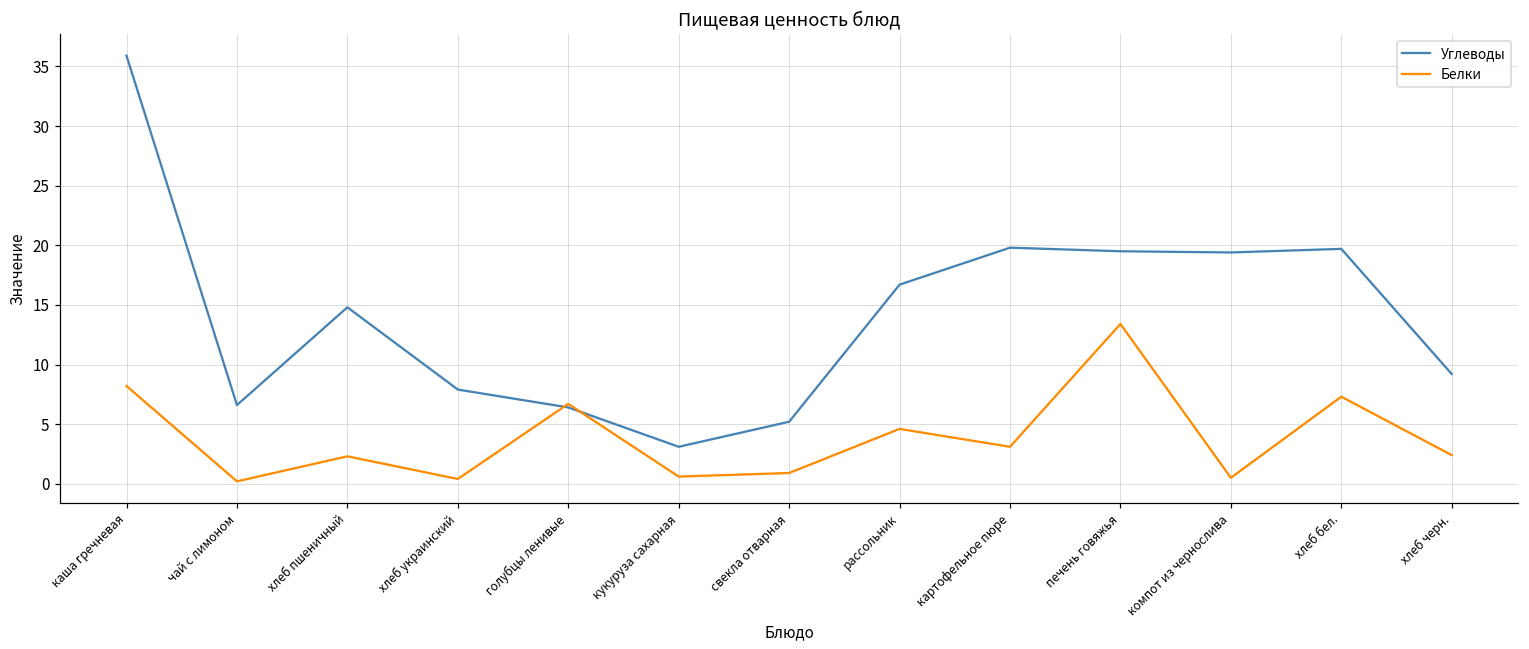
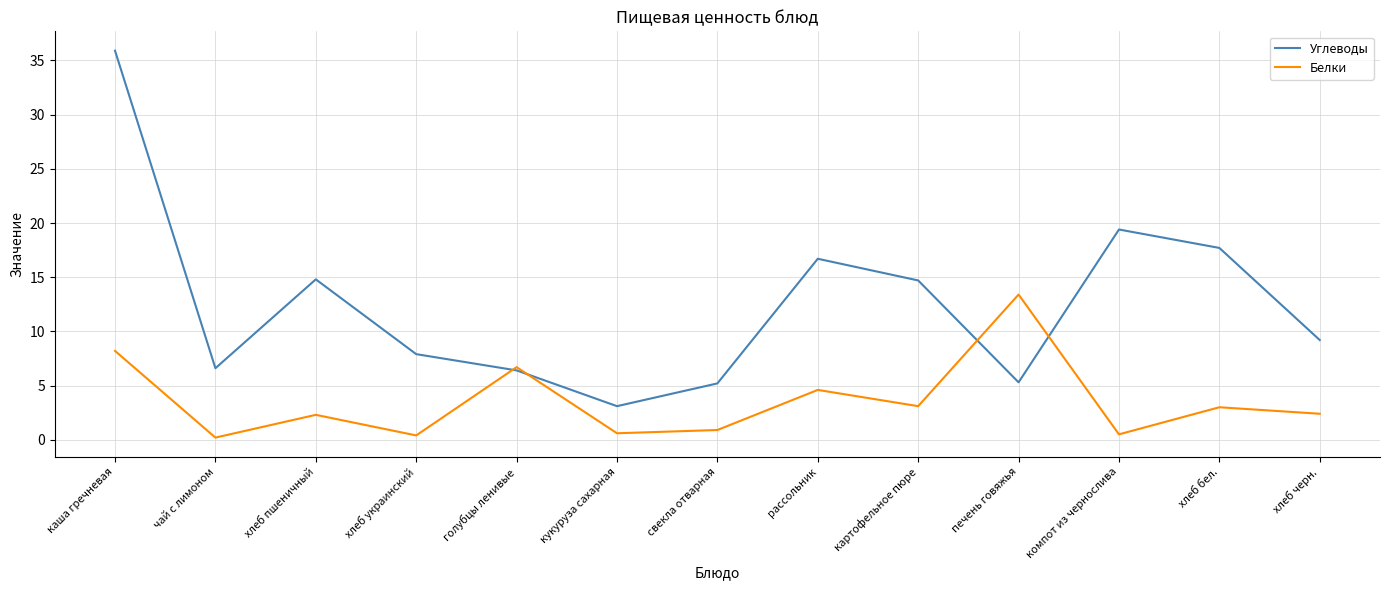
  {
    "Углеводы": {
      "каша гречневая": 35.9,
      "чай с лимоном": 6.6,
      "хлеб пшеничный": 14.8,
      "хлеб украинский": 7.9,
      "голубцы ленивые": 6.4,
      "кукуруза сахарная": 3.1,
      "свекла отварная": 5.2,
      "рассольник": 16.7,
-     "картофельное пюре": 19.8,
-     "печень говяжья": 19.5,
+     "картофельное пюре": 14.7,
+     "печень говяжья": 5.3,
      "компот из чернослива": 19.4,
-     "хлеб бел.": 19.7,
+     "хлеб бел.": 17.7,
      "хлеб черн.": 9.2
    },
    "Белки": {
      "каша гречневая": 8.2,
      "чай с лимоном": 0.2,
      "хлеб пшеничный": 2.3,
      "хлеб украинский": 0.4,
      "голубцы ленивые": 6.7,
      "кукуруза сахарная": 0.6,
      "свекла отварная": 0.9,
      "рассольник": 4.6,
      "картофельное пюре": 3.1,
      "печень говяжья": 13.4,
      "компот из чернослива": 0.5,
-     "хлеб бел.": 7.3,
+     "хлеб бел.": 3.0,
      "хлеб черн.": 2.4
    }
  }
